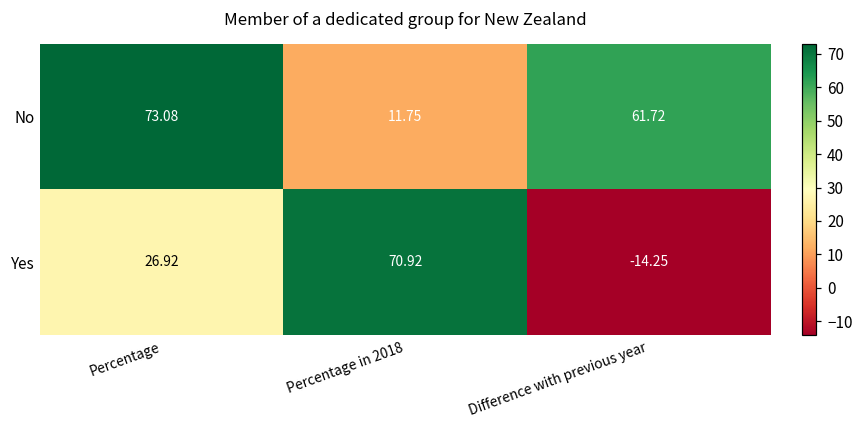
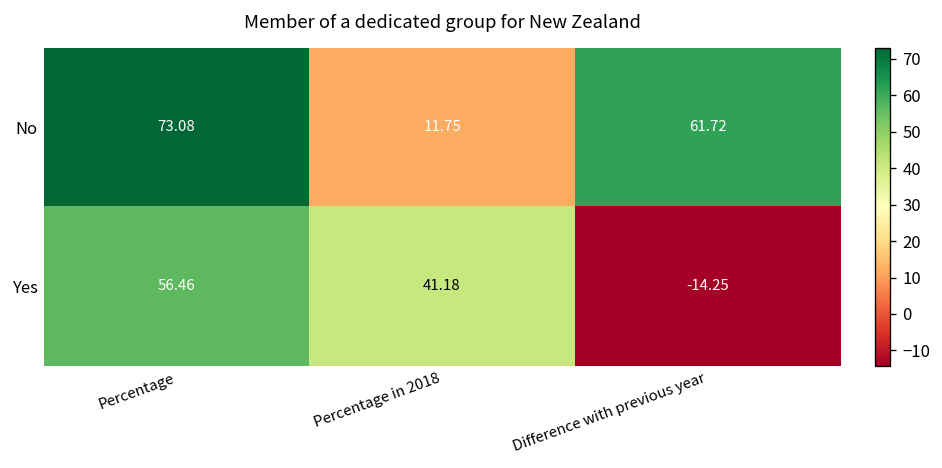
  {
    "No": {
      "Percentage": 73.08,
      "Percentage in 2018": 11.75,
      "Difference with previous year": 61.72
    },
    "Yes": {
-     "Percentage": 26.92,
-     "Percentage in 2018": 70.92,
+     "Percentage": 56.46,
+     "Percentage in 2018": 41.18,
      "Difference with previous year": -14.25
    }
  }
